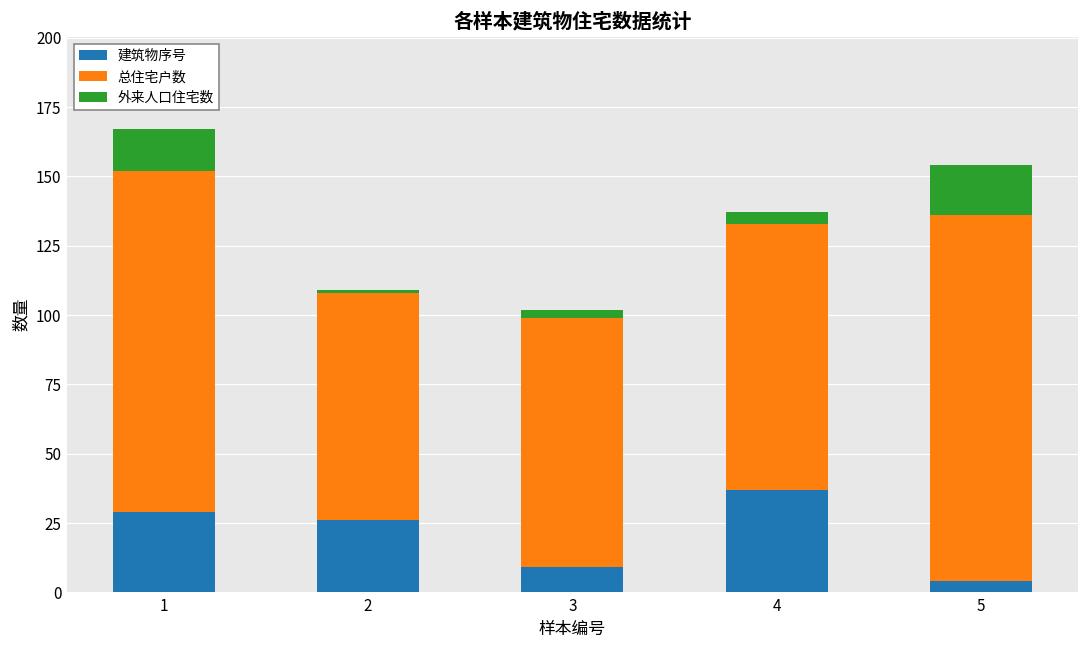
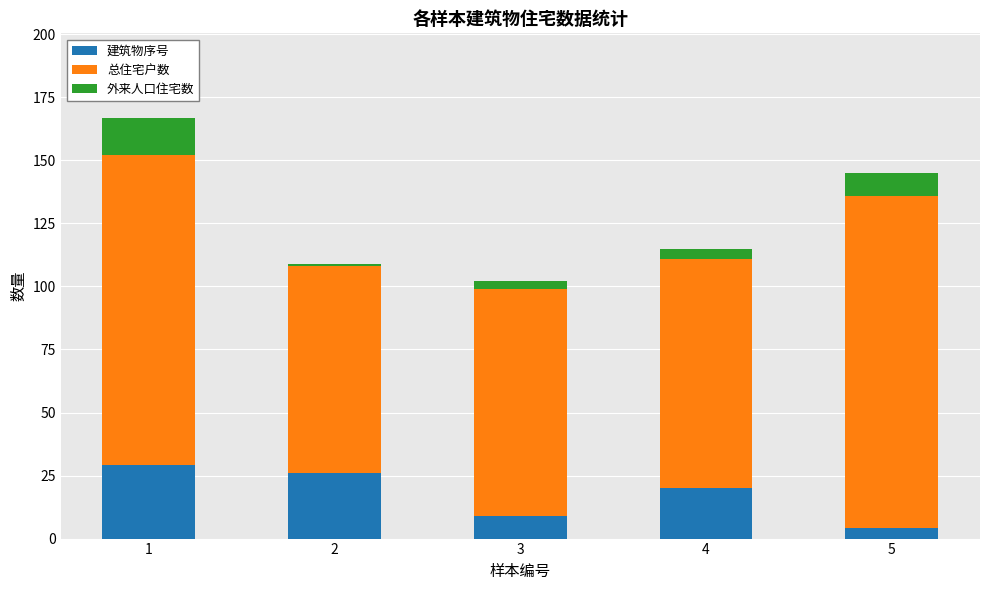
  {
    "建筑物序号": {
      "1": 29,
      "2": 26,
      "3": 9,
-     "4": 37,
+     "4": 20,
      "5": 4
    },
    "总住宅户数": {
      "1": 123,
      "2": 82,
      "3": 90,
-     "4": 96,
+     "4": 91,
      "5": 132
    },
    "外来人口住宅数": {
      "1": 15,
      "2": 1,
      "3": 3,
      "4": 4,
-     "5": 18
+     "5": 9
    }
  }
